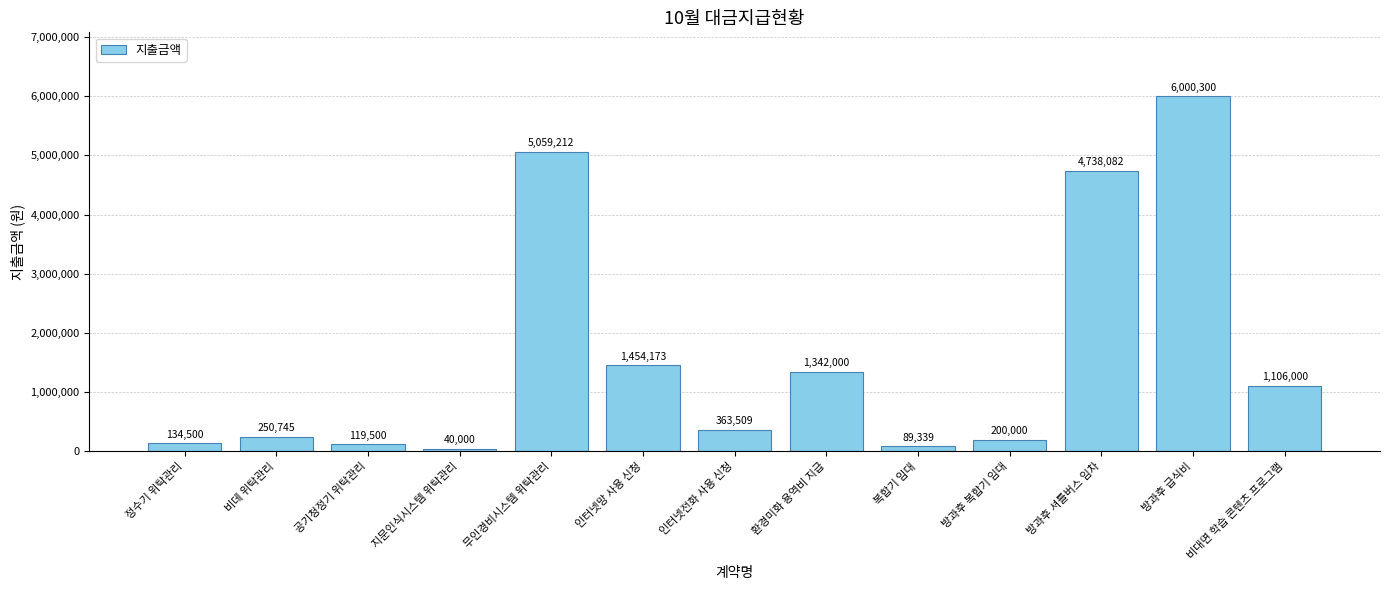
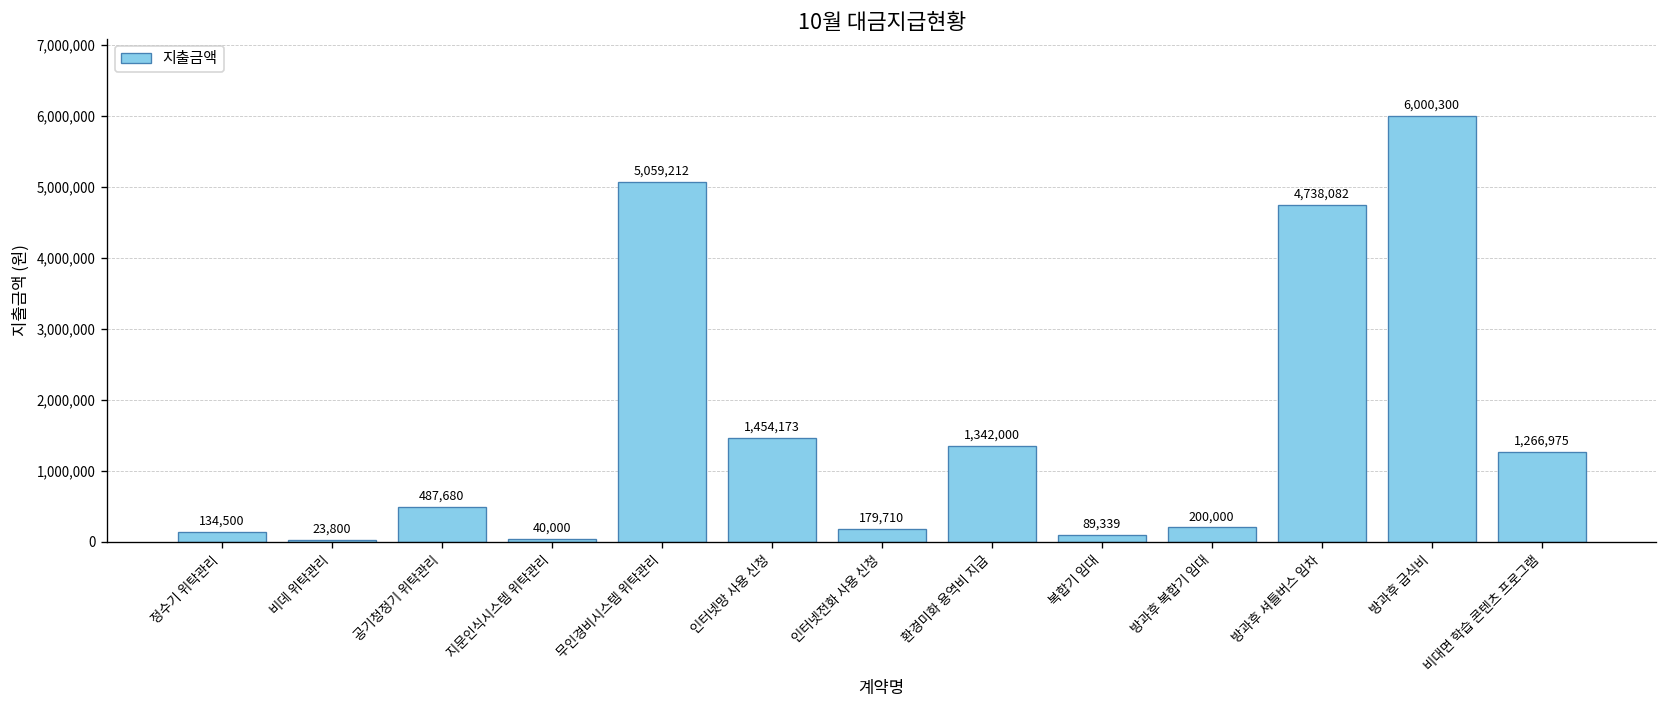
  {
    "정수기 위탁관리": "134,500",
-   "비데 위탁관리": "250,745",
-   "공기청정기 위탁관리": "119,500",
+   "비데 위탁관리": "23,800",
+   "공기청정기 위탁관리": "487,680",
    "지문인식시스템 위탁관리": "40,000",
    "무인경비시스템 위탁관리": "5,059,212",
    "인터넷망 사용 신청": "1,454,173",
-   "인터넷전화 사용 신청": "363,509",
+   "인터넷전화 사용 신청": "179,710",
    "환경미화 용역비 지급": "1,342,000",
    "복합기 임대": "89,339",
    "방과후 복합기 임대": "200,000",
    "방과후 셔틀버스 임차": "4,738,082",
    "방과후 급식비": "6,000,300",
-   "비대면 학습 콘텐츠 프로그램": "1,106,000"
+   "비대면 학습 콘텐츠 프로그램": "1,266,975"
  }
